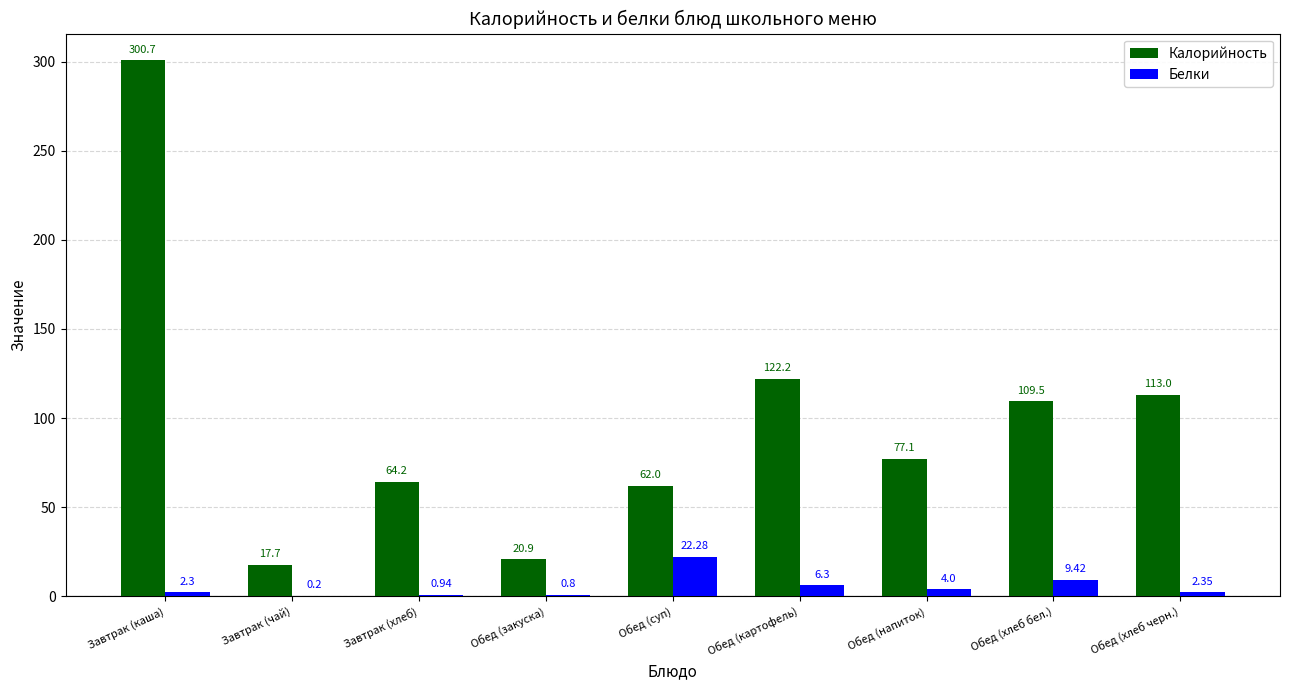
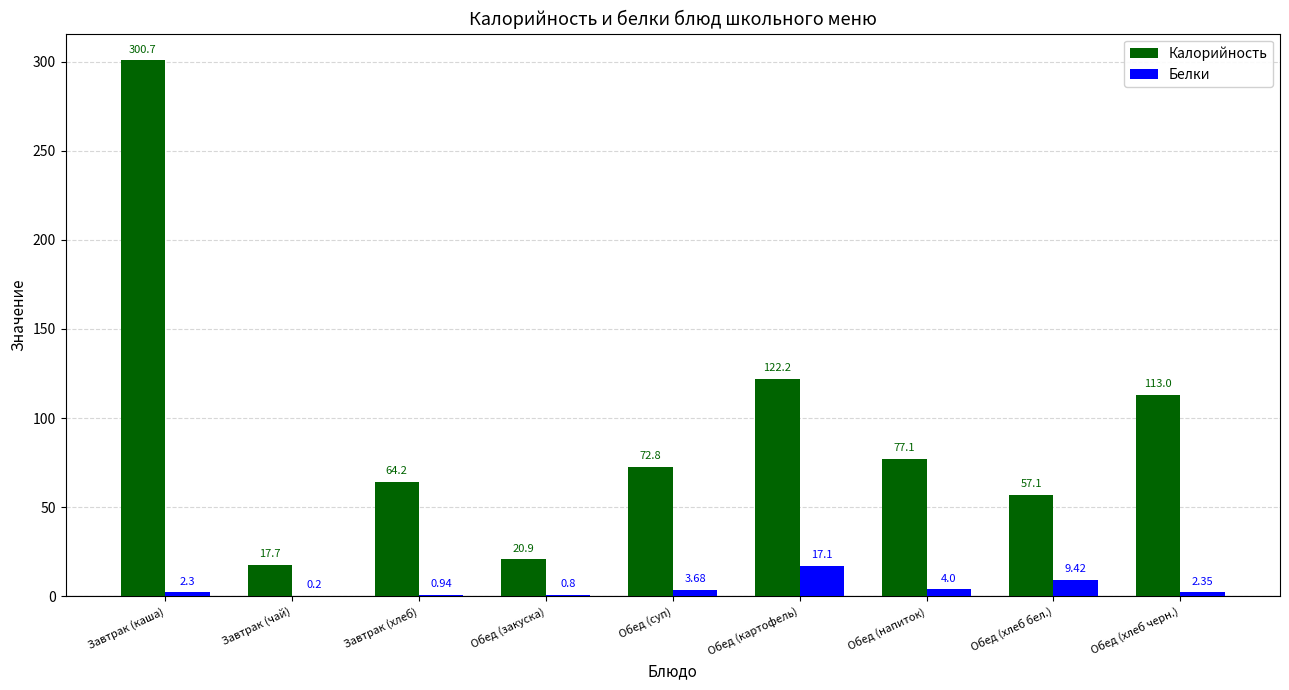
  {
    "Калорийность": {
      "Завтрак (каша)": 300.7,
      "Завтрак (чай)": 17.7,
      "Завтрак (хлеб)": 64.2,
      "Обед (закуска)": 20.9,
-     "Обед (суп)": 62.0,
+     "Обед (суп)": 72.8,
      "Обед (картофель)": 122.2,
      "Обед (напиток)": 77.1,
-     "Обед (хлеб бел.)": 109.5,
+     "Обед (хлеб бел.)": 57.1,
      "Обед (хлеб черн.)": 113.0
    },
    "Белки": {
      "Завтрак (каша)": 2.3,
      "Завтрак (чай)": 0.2,
      "Завтрак (хлеб)": 0.94,
      "Обед (закуска)": 0.8,
-     "Обед (суп)": 22.28,
-     "Обед (картофель)": 6.3,
+     "Обед (суп)": 3.68,
+     "Обед (картофель)": 17.1,
      "Обед (напиток)": 4.0,
      "Обед (хлеб бел.)": 9.42,
      "Обед (хлеб черн.)": 2.35
    }
  }
